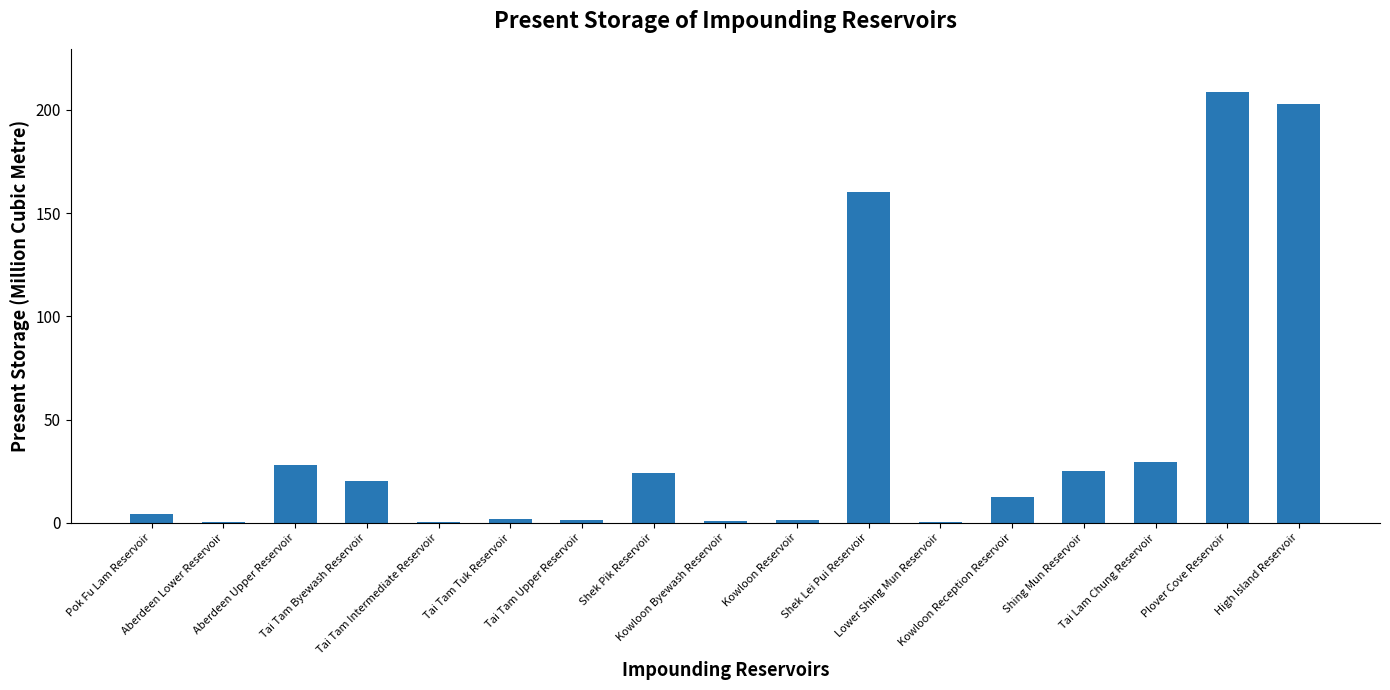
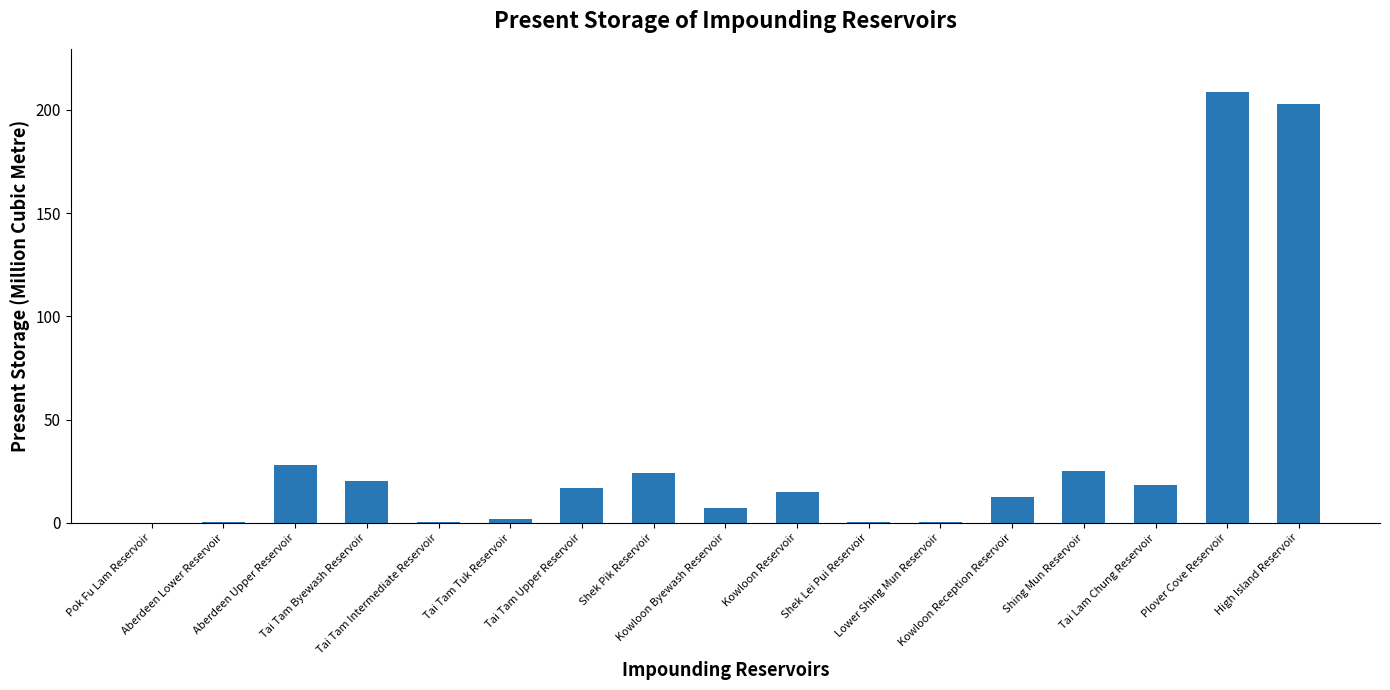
  {
-   "Pok Fu Lam Reservoir": 4,
+   "Pok Fu Lam Reservoir": 0,
    "Aberdeen Upper Reservoir": 28,
    "Tai Tam Byewash Reservoir": 20,
    "Tai Tam Tuk Reservoir": 2,
-   "Tai Tam Upper Reservoir": 1,
+   "Tai Tam Upper Reservoir": 17,
    "Shek Pik Reservoir": 24,
-   "Kowloon Byewash Reservoir": 1,
-   "Kowloon Reservoir": 1,
-   "Shek Lei Pui Reservoir": 160,
+   "Kowloon Byewash Reservoir": 7,
+   "Kowloon Reservoir": 15,
+   "Shek Lei Pui Reservoir": 0,
    "Kowloon Reception Reservoir": 12,
    "Shing Mun Reservoir": 25,
-   "Tai Lam Chung Reservoir": 30,
+   "Tai Lam Chung Reservoir": 18,
    "Plover Cove Reservoir": 209,
    "High Island Reservoir": 203
  }
